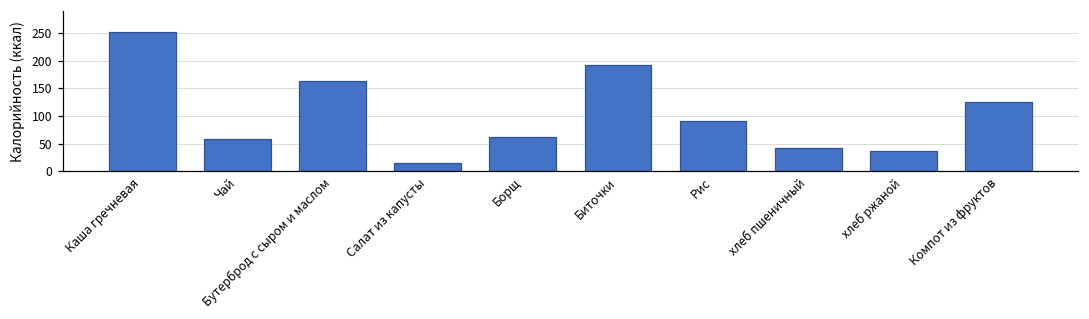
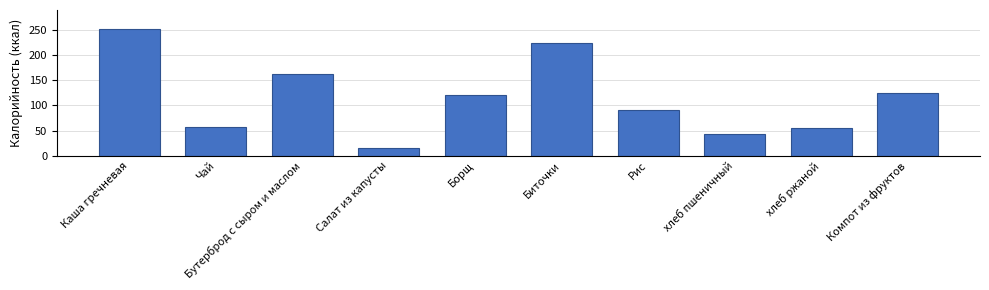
  {
    "Каша гречневая": 250,
    "Чай": 60,
    "Бутерброд с сыром и маслом": 160,
    "Салат из капусты": 20,
-   "Борщ": 60,
-   "Биточки": 190,
+   "Борщ": 120,
+   "Биточки": 220,
    "Рис": 90,
    "хлеб пшеничный": 40,
-   "хлеб ржаной": 40,
+   "хлеб ржаной": 50,
    "Компот из фруктов": 130
  }
